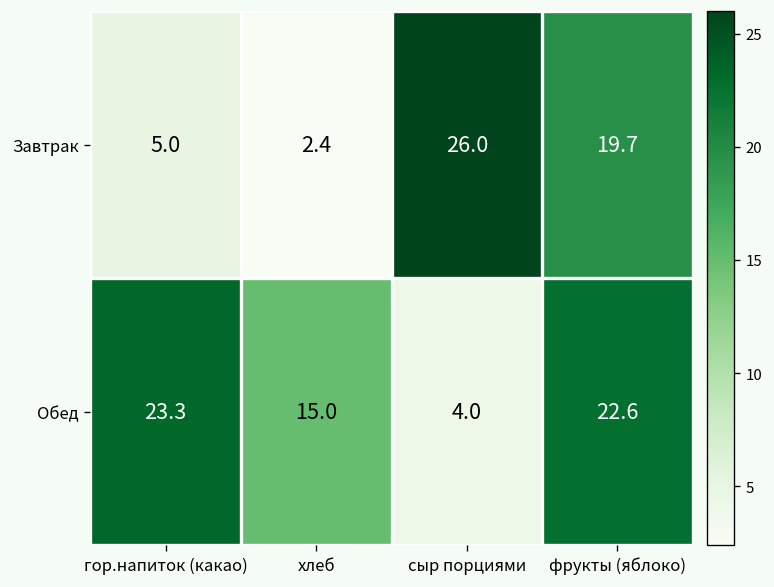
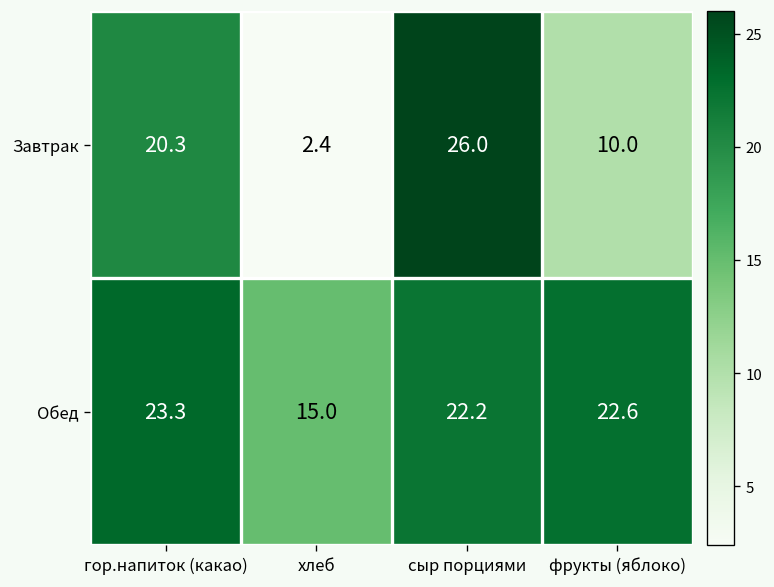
  {
    "Завтрак": {
-     "гор.напиток (какао)": 5.0,
+     "гор.напиток (какао)": 20.3,
      "хлеб": 2.4,
      "сыр порциями": 26.0,
-     "фрукты (яблоко)": 19.7
+     "фрукты (яблоко)": 10.0
    },
    "Обед": {
      "гор.напиток (какао)": 23.3,
      "хлеб": 15.0,
-     "сыр порциями": 4.0,
+     "сыр порциями": 22.2,
      "фрукты (яблоко)": 22.6
    }
  }
